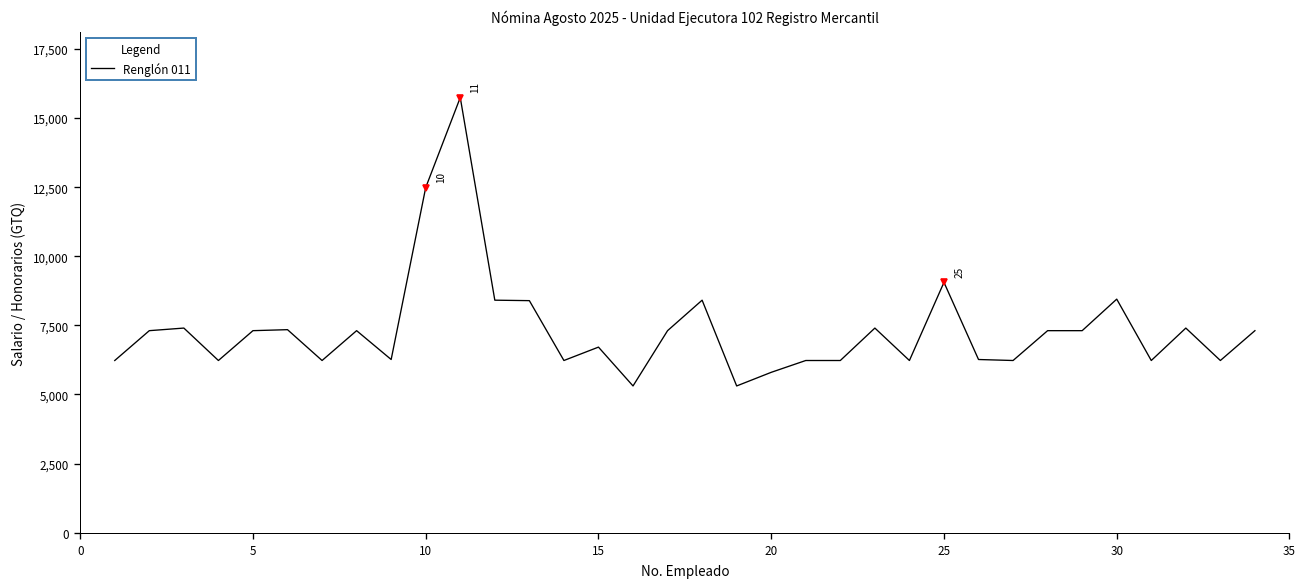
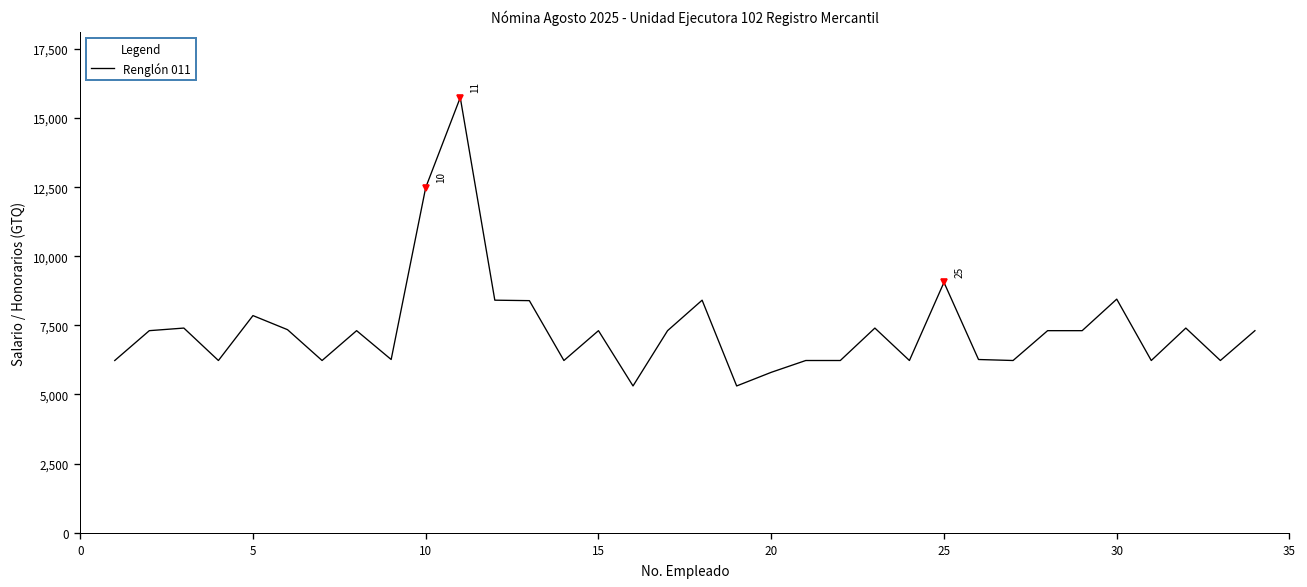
  {
    "Renglón 011": {
-     "5": "7,300",
-     "15": "6,700",
+     "5": "7,900",
+     "15": "7,300",
      "20": "5,800",
      "30": "8,400"
    }
  }
